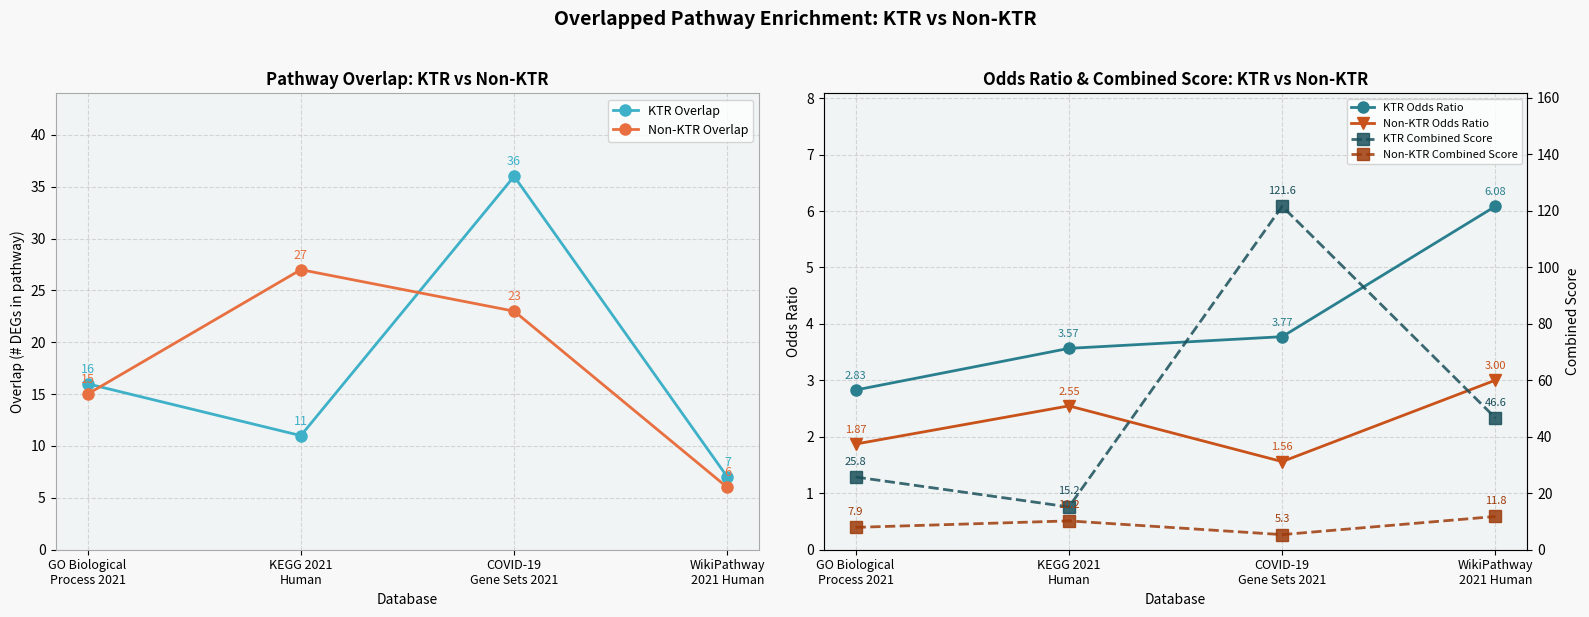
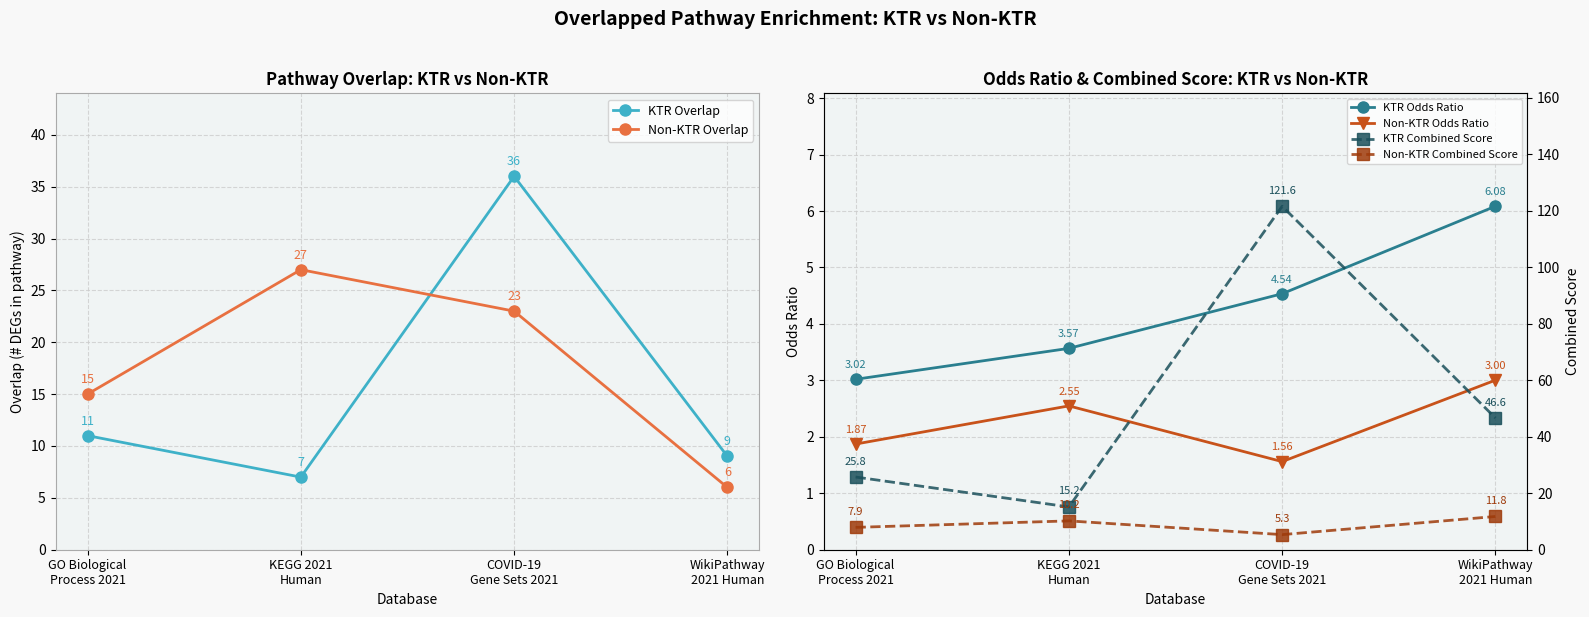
  {
    "Pathway Overlap: KTR vs Non-KTR": {
      "KTR Overlap": {
-       "GO Biological Process 2021": 16,
-       "KEGG 2021 Human": 11,
+       "GO Biological Process 2021": 11,
+       "KEGG 2021 Human": 7,
        "COVID-19 Gene Sets 2021": 36,
-       "WikiPathway 2021 Human": 7
+       "WikiPathway 2021 Human": 9
      },
      "Non-KTR Overlap": {
        "KEGG 2021 Human": 27,
        "COVID-19 Gene Sets 2021": 23
      }
    },
    "Odds Ratio & Combined Score: KTR vs Non-KTR": {
      "KTR Odds Ratio": {
-       "GO Biological Process 2021": 2.83,
+       "GO Biological Process 2021": 3.02,
        "KEGG 2021 Human": 3.57,
-       "COVID-19 Gene Sets 2021": 3.77,
+       "COVID-19 Gene Sets 2021": 4.54,
        "WikiPathway 2021 Human": 6.08
      },
      "KTR Combined Score": {
        "GO Biological Process 2021": 25.8,
        "KEGG 2021 Human": 15.2,
        "COVID-19 Gene Sets 2021": 121.6,
        "WikiPathway 2021 Human": 46.6
      }
    }
  }
